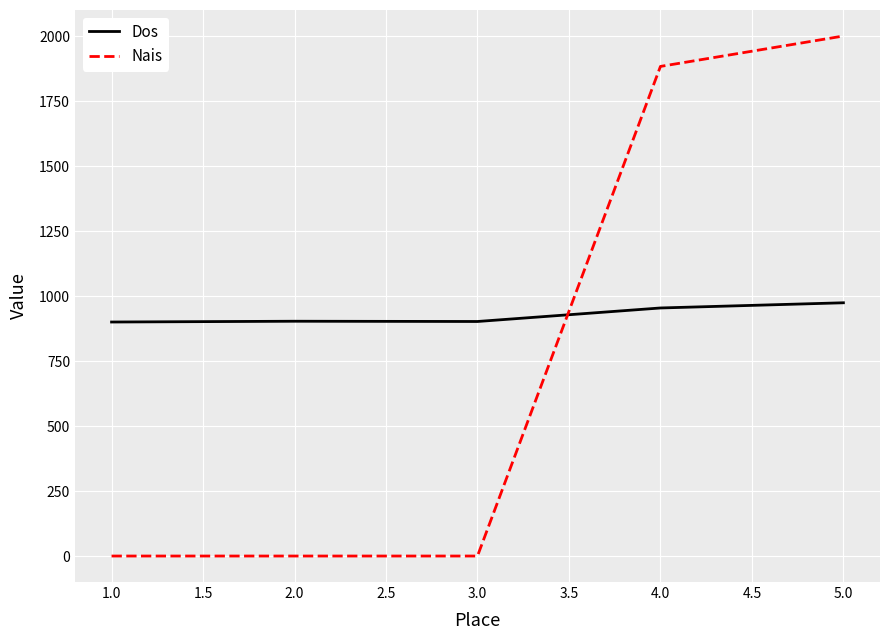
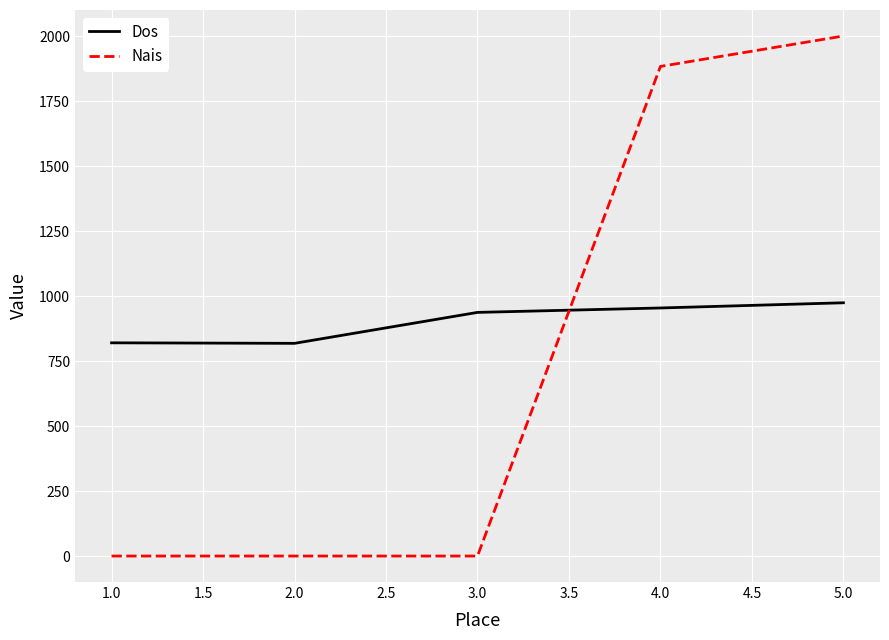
  {
    "Dos": {
-     "1.0": 900,
-     "2.0": 900,
-     "3.0": 900,
+     "1.0": 820,
+     "2.0": 820,
+     "3.0": 940,
      "4.0": 950,
      "5.0": 970
    },
    "Nais": {
      "1.0": 0,
      "2.0": 0,
      "3.0": 0,
      "4.0": 1880,
      "5.0": 2000
    }
  }
